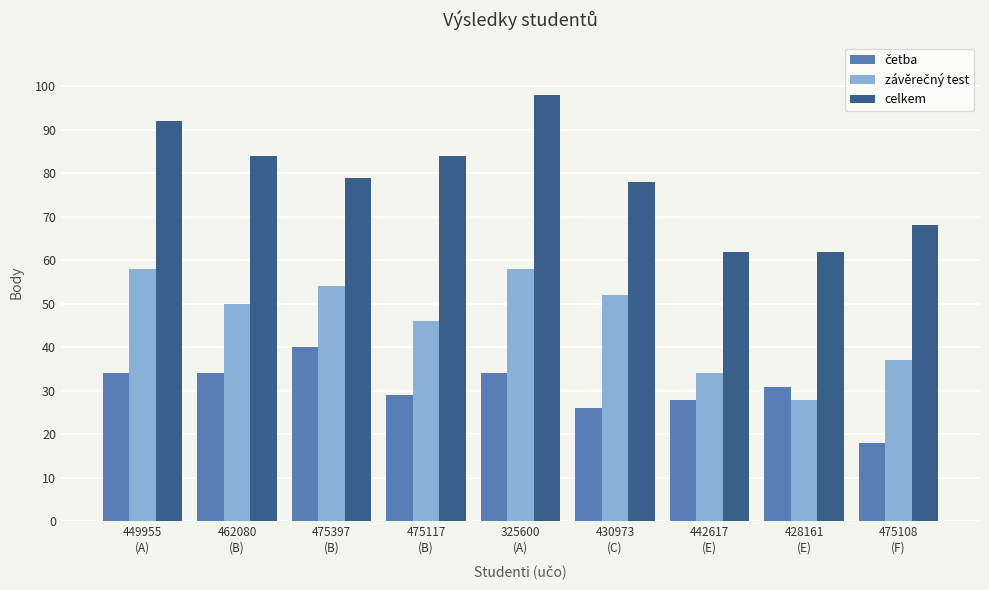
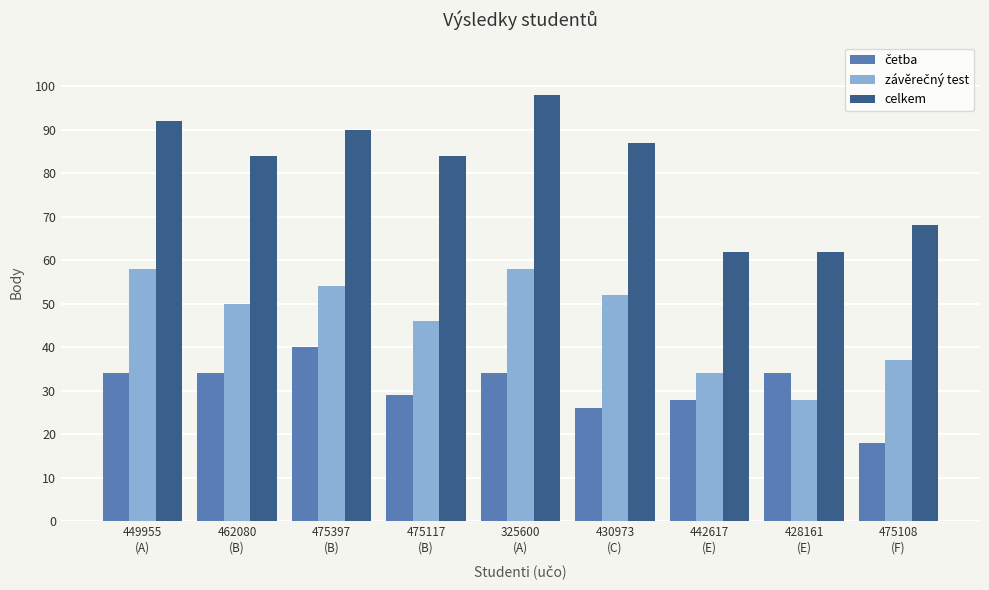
  {
    "četba": {
      "449955 (A)": 34,
      "462080 (B)": 34,
      "475397 (B)": 40,
      "475117 (B)": 29,
      "325600 (A)": 34,
      "430973 (C)": 26,
      "442617 (E)": 28,
-     "428161 (E)": 31,
+     "428161 (E)": 34,
      "475108 (F)": 18
    },
    "závěrečný test": {
      "449955 (A)": 58,
      "462080 (B)": 50,
      "475397 (B)": 54,
      "475117 (B)": 46,
      "325600 (A)": 58,
      "430973 (C)": 52,
      "442617 (E)": 34,
      "428161 (E)": 28,
      "475108 (F)": 37
    },
    "celkem": {
      "449955 (A)": 92,
      "462080 (B)": 84,
-     "475397 (B)": 79,
+     "475397 (B)": 90,
      "475117 (B)": 84,
      "325600 (A)": 98,
-     "430973 (C)": 78,
+     "430973 (C)": 87,
      "442617 (E)": 62,
      "428161 (E)": 62,
      "475108 (F)": 68
    }
  }
